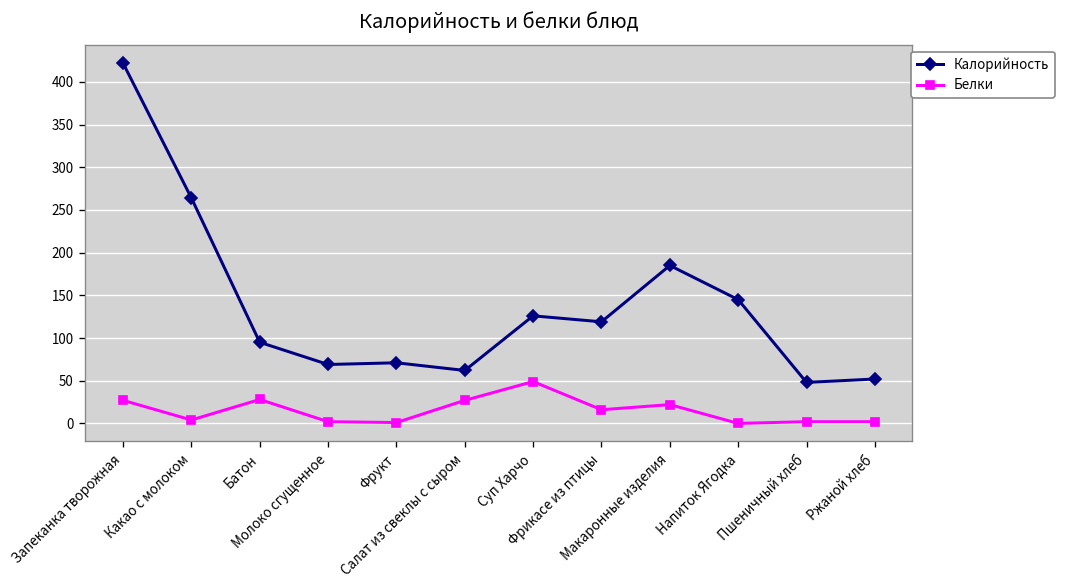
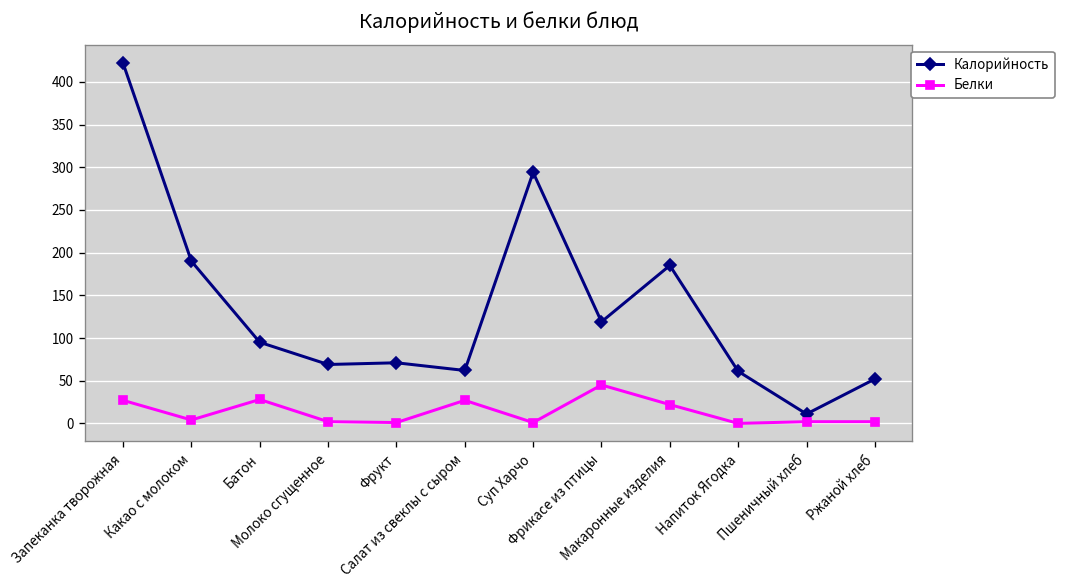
  {
    "Калорийность": {
      "Запеканка творожная": 420,
-     "Какао с молоком": 260,
+     "Какао с молоком": 190,
      "Батон": 100,
      "Молоко сгущенное": 70,
      "Фрукт": 70,
      "Салат из свеклы с сыром": 60,
-     "Суп Харчо": 130,
+     "Суп Харчо": 290,
      "Фрикасе из птицы": 120,
      "Макаронные изделия": 190,
-     "Напиток Ягодка": 150,
-     "Пшеничный хлеб": 50,
+     "Напиток Ягодка": 60,
+     "Пшеничный хлеб": 10,
      "Ржаной хлеб": 50
    },
    "Белки": {
      "Запеканка творожная": 30,
      "Какао с молоком": 0,
      "Батон": 30,
      "Молоко сгущенное": 0,
      "Фрукт": 0,
      "Салат из свеклы с сыром": 30,
-     "Суп Харчо": 50,
-     "Фрикасе из птицы": 20,
+     "Суп Харчо": 0,
+     "Фрикасе из птицы": 50,
      "Макаронные изделия": 20,
      "Напиток Ягодка": 0,
      "Пшеничный хлеб": 0,
      "Ржаной хлеб": 0
    }
  }
